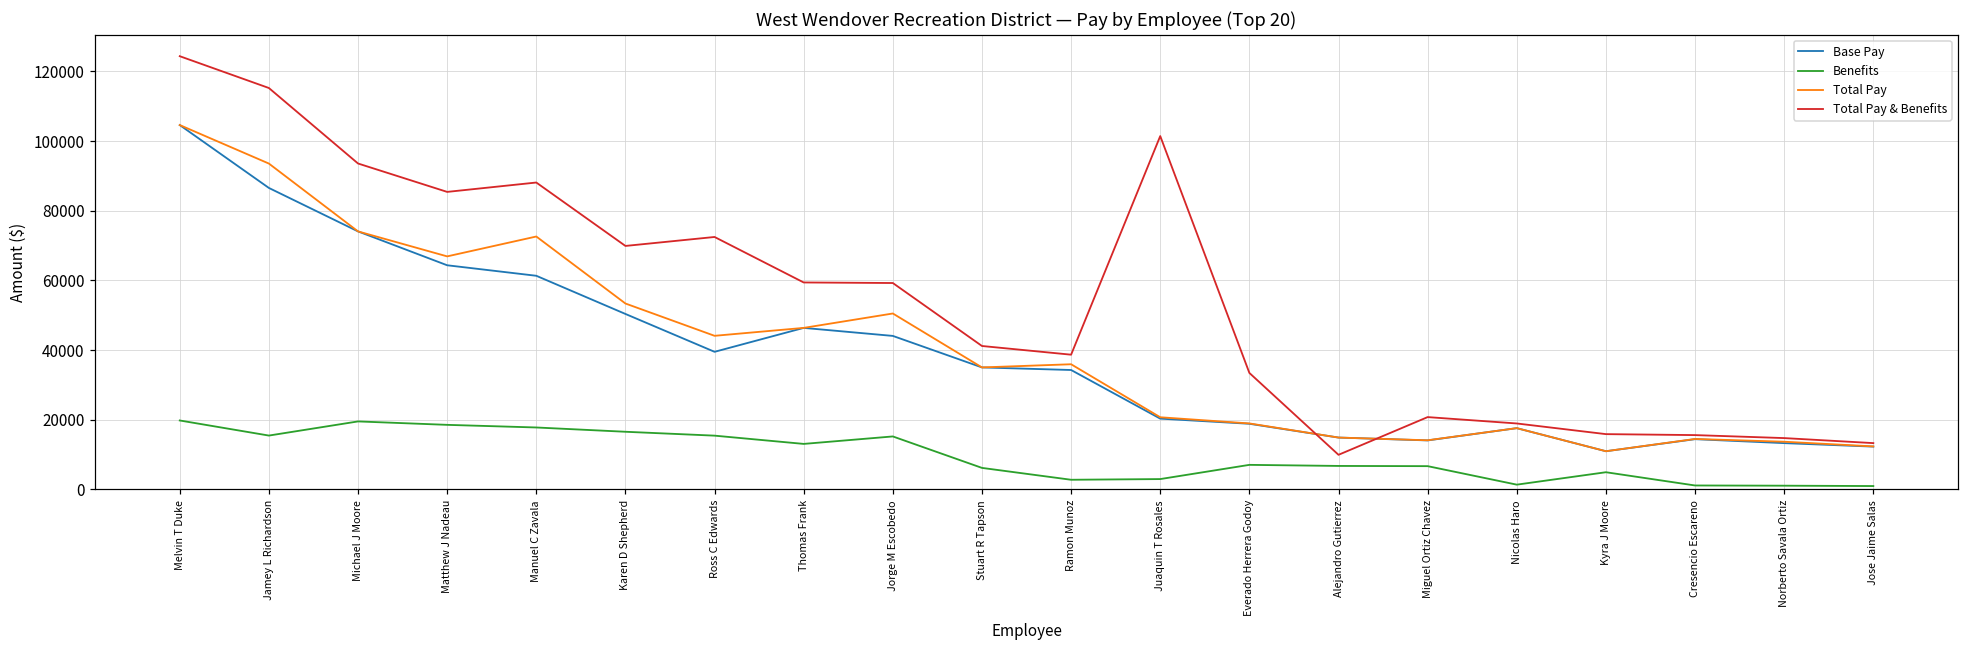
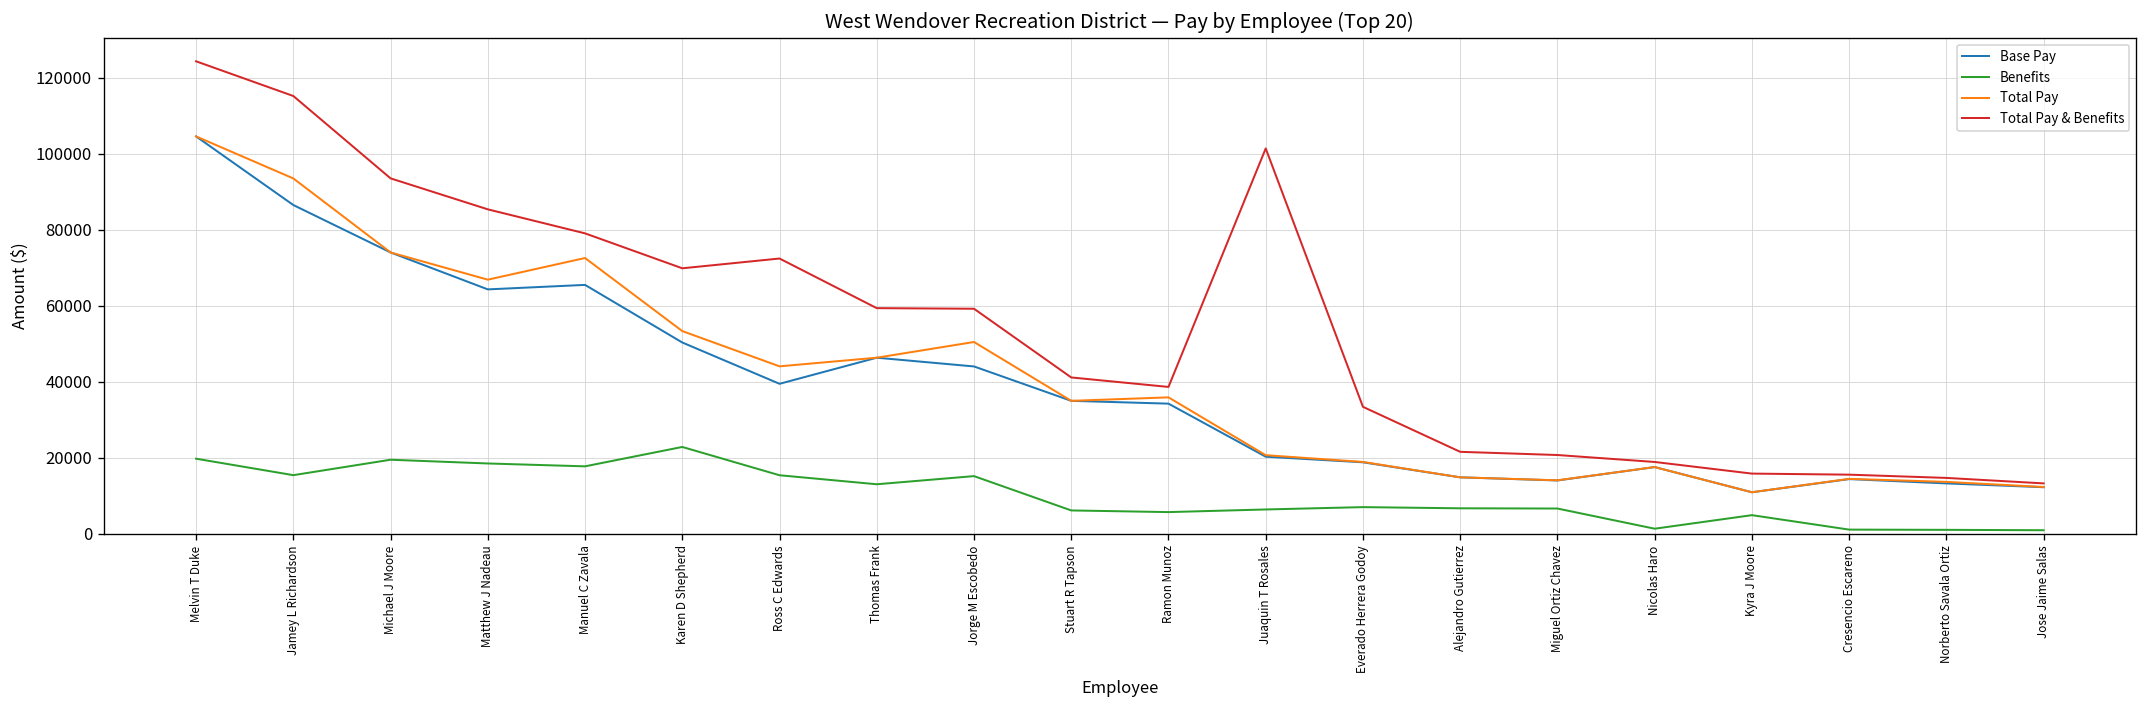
  {
    "Base Pay": {
      "Jamey L Richardson": 87000,
      "Matthew J Nadeau": 64000,
-     "Manuel C Zavala": 61000,
+     "Manuel C Zavala": 66000,
      "Karen D Shepherd": 50000,
      "Ross C Edwards": 39000,
      "Jorge M Escobedo": 44000,
      "Ramon Munoz": 34000
    },
    "Benefits": {
      "Melvin T Duke": 20000,
      "Jamey L Richardson": 15000,
      "Michael J Moore": 19000,
      "Matthew J Nadeau": 19000,
      "Manuel C Zavala": 18000,
-     "Karen D Shepherd": 17000,
+     "Karen D Shepherd": 23000,
      "Ross C Edwards": 15000,
      "Thomas Frank": 13000,
      "Jorge M Escobedo": 15000,
      "Stuart R Tapson": 6000,
-     "Ramon Munoz": 3000,
-     "Juaquin T Rosales": 3000,
+     "Ramon Munoz": 6000,
+     "Juaquin T Rosales": 6000,
      "Everado Herrera Godoy": 7000,
      "Alejandro Gutierrez": 7000,
      "Miguel Ortiz Chavez": 7000,
      "Nicolas Haro": 1000,
      "Kyra J Moore": 5000,
      "Cresencio Escareno": 1000,
      "Norberto Savala Ortiz": 1000,
      "Jose Jaime Salas": 1000
    },
    "Total Pay": {
      "Jamey L Richardson": 94000,
      "Matthew J Nadeau": 67000,
      "Manuel C Zavala": 73000,
      "Karen D Shepherd": 53000,
      "Ross C Edwards": 44000,
      "Jorge M Escobedo": 50000,
      "Ramon Munoz": 36000
    },
    "Total Pay & Benefits": {
      "Melvin T Duke": 124000,
      "Jamey L Richardson": 115000,
      "Michael J Moore": 94000,
      "Matthew J Nadeau": 85000,
-     "Manuel C Zavala": 88000,
+     "Manuel C Zavala": 79000,
      "Karen D Shepherd": 70000,
      "Ross C Edwards": 72000,
      "Thomas Frank": 59000,
      "Jorge M Escobedo": 59000,
      "Stuart R Tapson": 41000,
      "Ramon Munoz": 39000,
      "Juaquin T Rosales": 101000,
      "Everado Herrera Godoy": 33000,
-     "Alejandro Gutierrez": 10000,
+     "Alejandro Gutierrez": 22000,
      "Miguel Ortiz Chavez": 21000,
      "Nicolas Haro": 19000,
      "Kyra J Moore": 16000,
      "Cresencio Escareno": 16000,
      "Norberto Savala Ortiz": 15000,
      "Jose Jaime Salas": 13000
    }
  }
